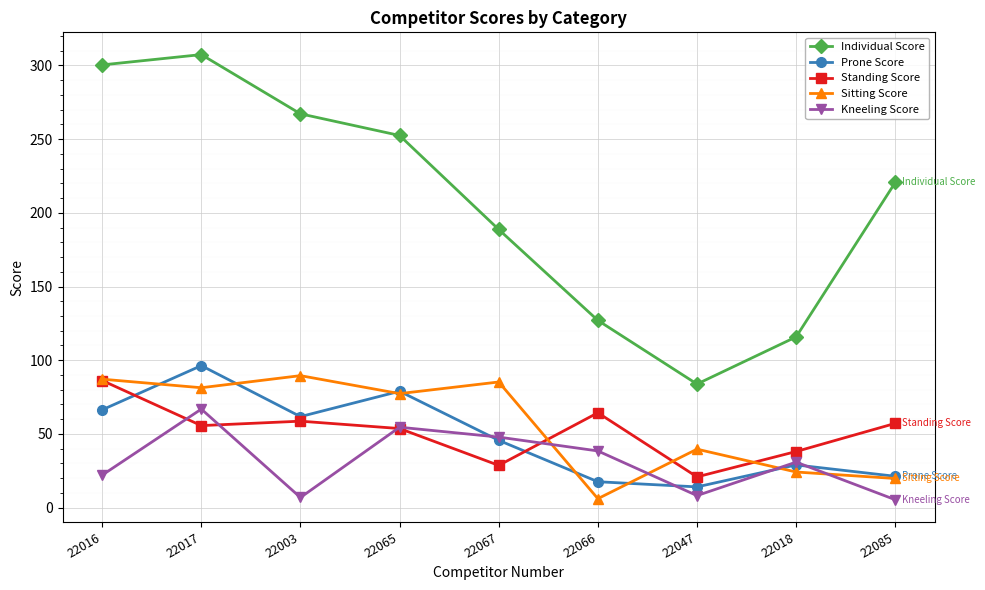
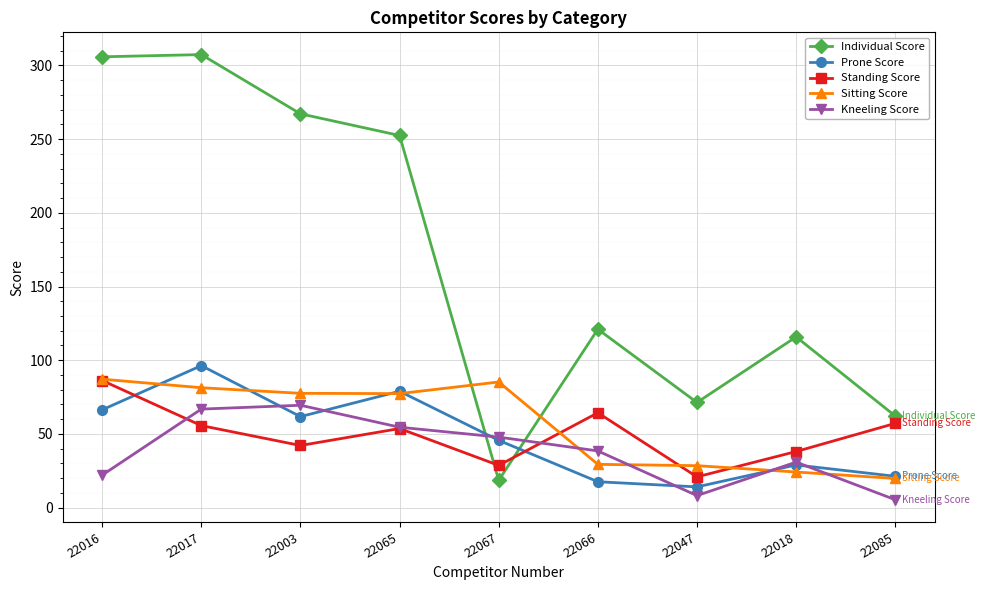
  {
    "Individual Score": {
-     "22016": 300,
+     "22016": 306,
      "22017": 307,
      "22003": 267,
      "22065": 253,
-     "22067": 189,
-     "22066": 127,
-     "22047": 84,
+     "22067": 19,
+     "22066": 121,
+     "22047": 71,
      "22018": 116,
-     "22085": 221
+     "22085": 62
    },
    "Prone Score": {
      "22016": 66,
      "22017": 96,
      "22003": 62,
      "22067": 46,
      "22066": 18,
      "22047": 14,
      "22018": 29
    },
    "Standing Score": {
      "22017": 56,
-     "22003": 59,
+     "22003": 42,
      "22067": 29,
      "22066": 64,
      "22047": 21,
      "22018": 38,
      "22085": 57
    },
    "Sitting Score": {
      "22017": 81,
-     "22003": 90,
+     "22003": 78,
      "22067": 85,
-     "22066": 6,
-     "22047": 40,
+     "22066": 29,
+     "22047": 28,
      "22018": 24
    },
    "Kneeling Score": {
      "22016": 22,
      "22017": 67,
-     "22003": 7,
+     "22003": 69,
      "22067": 48,
      "22066": 38,
      "22047": 8,
      "22018": 31,
      "22085": 5
    }
  }
